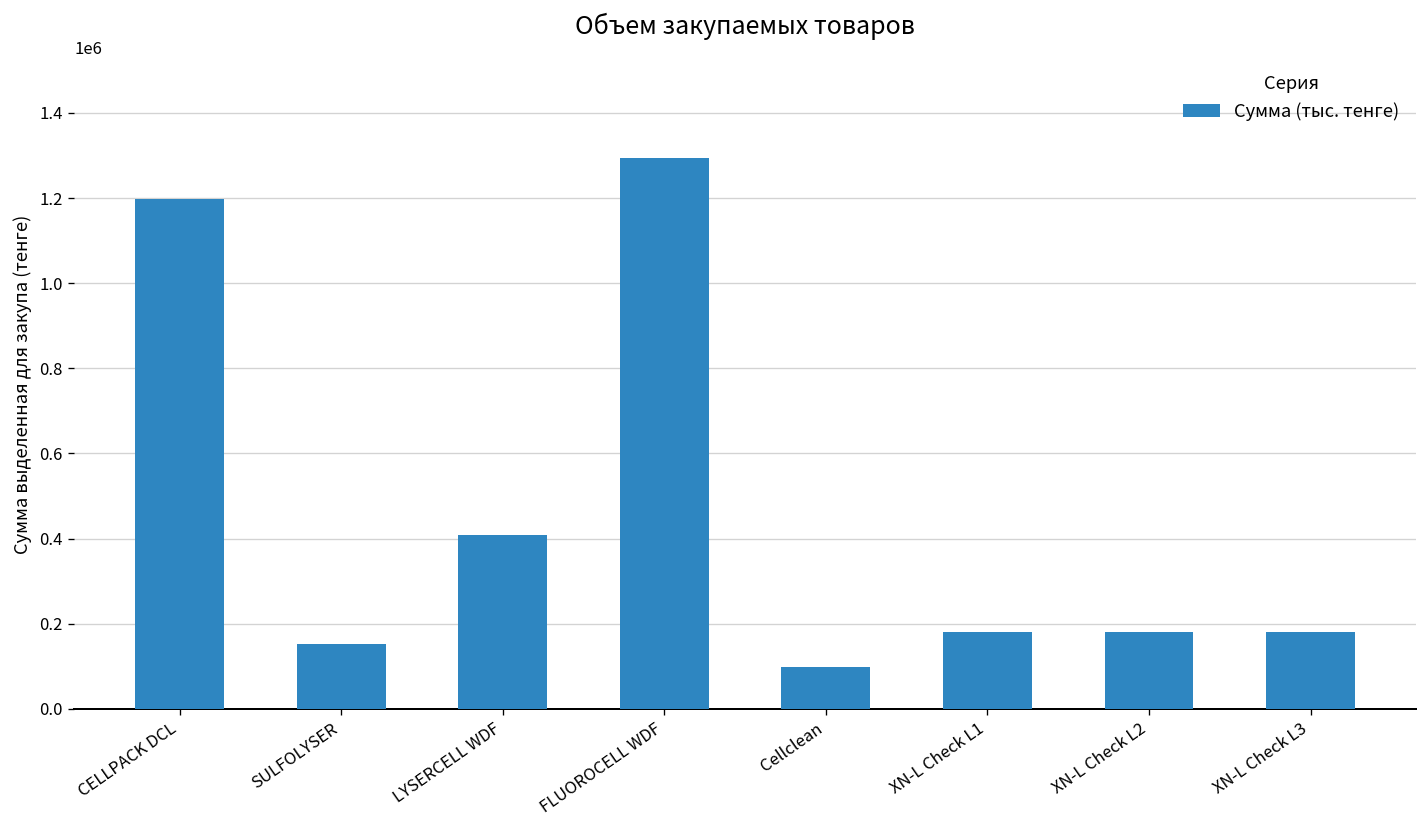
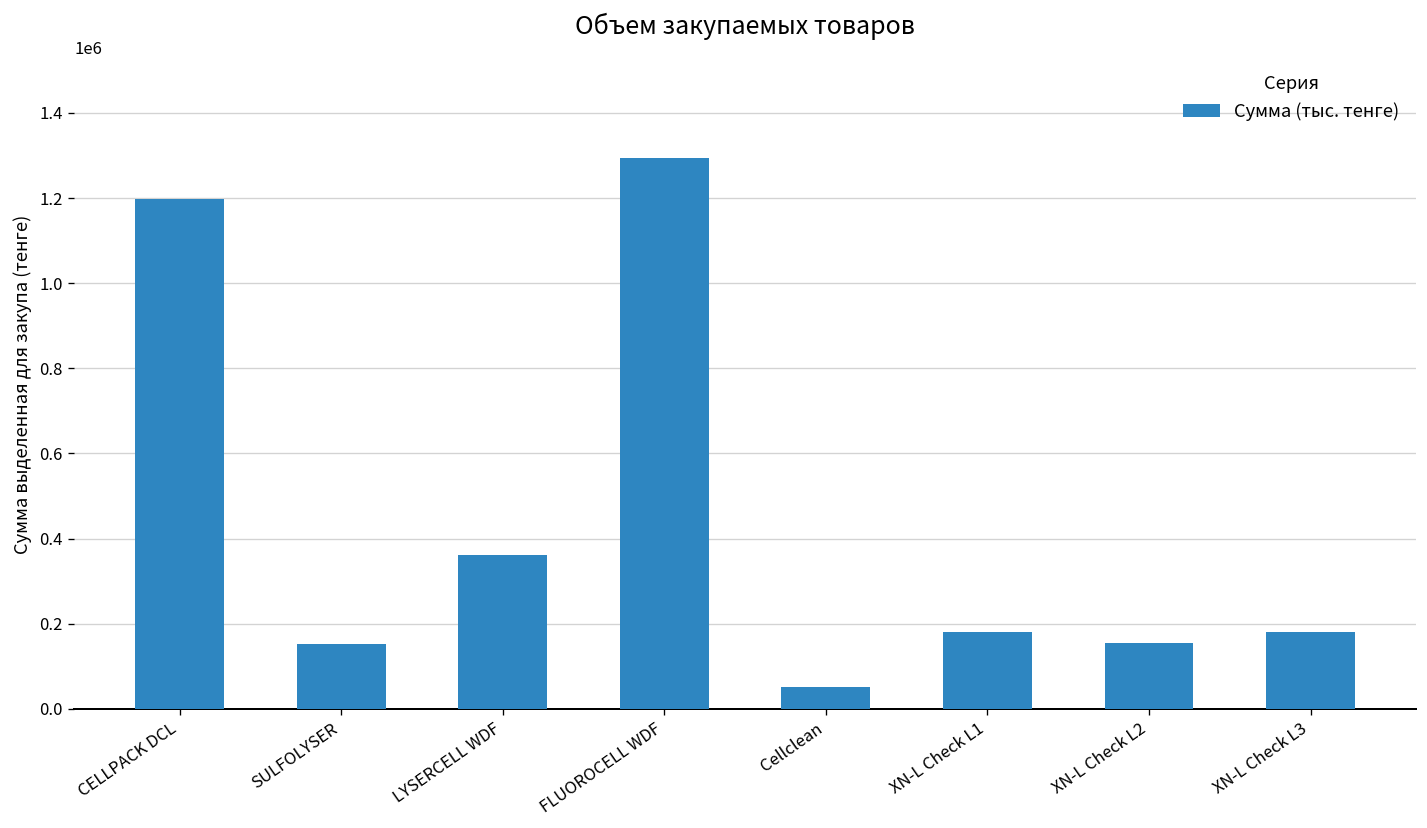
  {
    "CELLPACK DCL": 1200000,
    "SULFOLYSER": 150000,
-   "LYSERCELL WDF": 410000,
+   "LYSERCELL WDF": 360000,
    "FLUOROCELL WDF": 1290000,
-   "Cellclean": 100000,
+   "Cellclean": 50000,
    "XN-L Check L1": 180000,
-   "XN-L Check L2": 180000,
+   "XN-L Check L2": 150000,
    "XN-L Check L3": 180000
  }
